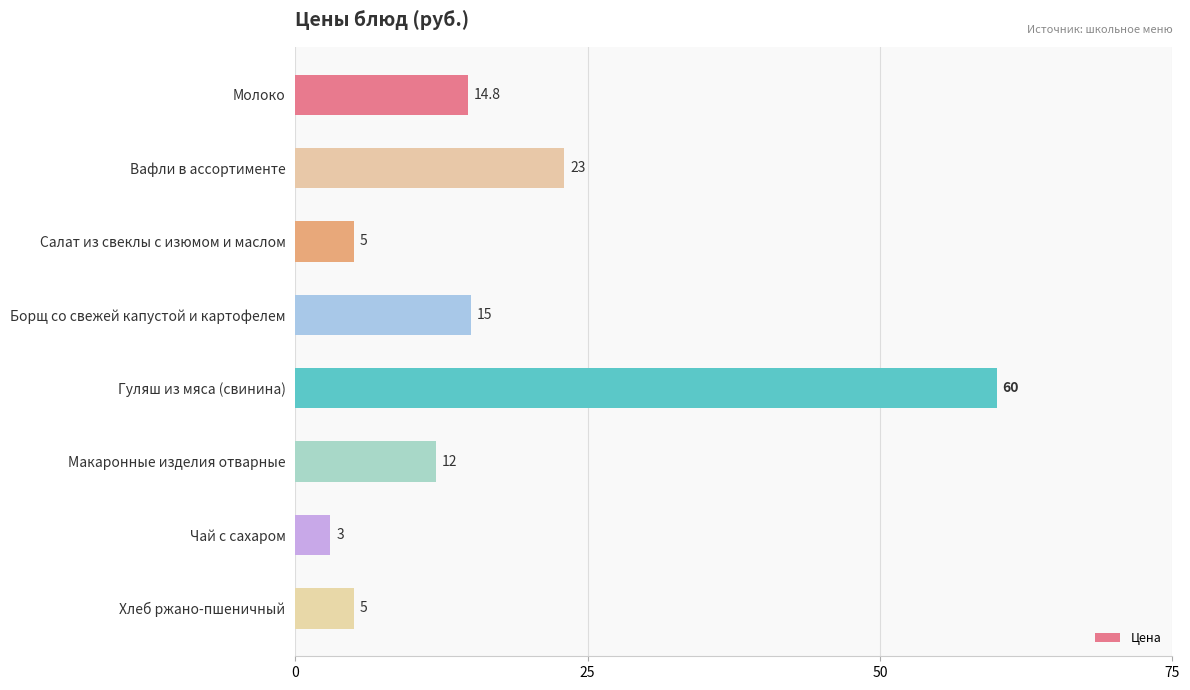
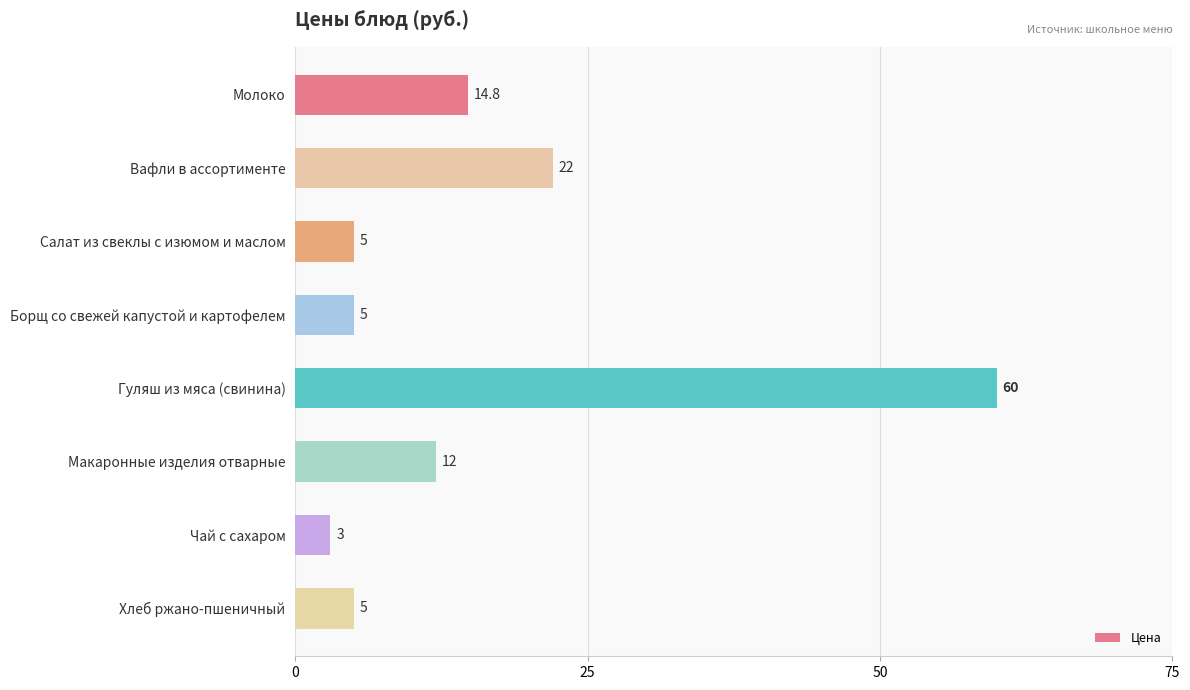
  {
    "Молоко": 14.8,
-   "Вафли в ассортименте": 23,
+   "Вафли в ассортименте": 22,
    "Салат из свеклы с изюмом и маслом": 5,
-   "Борщ со свежей капустой и картофелем": 15,
+   "Борщ со свежей капустой и картофелем": 5,
    "Гуляш из мяса (свинина)": 60,
    "Макаронные изделия отварные": 12,
    "Чай с сахаром": 3,
    "Хлеб ржано-пшеничный": 5
  }
